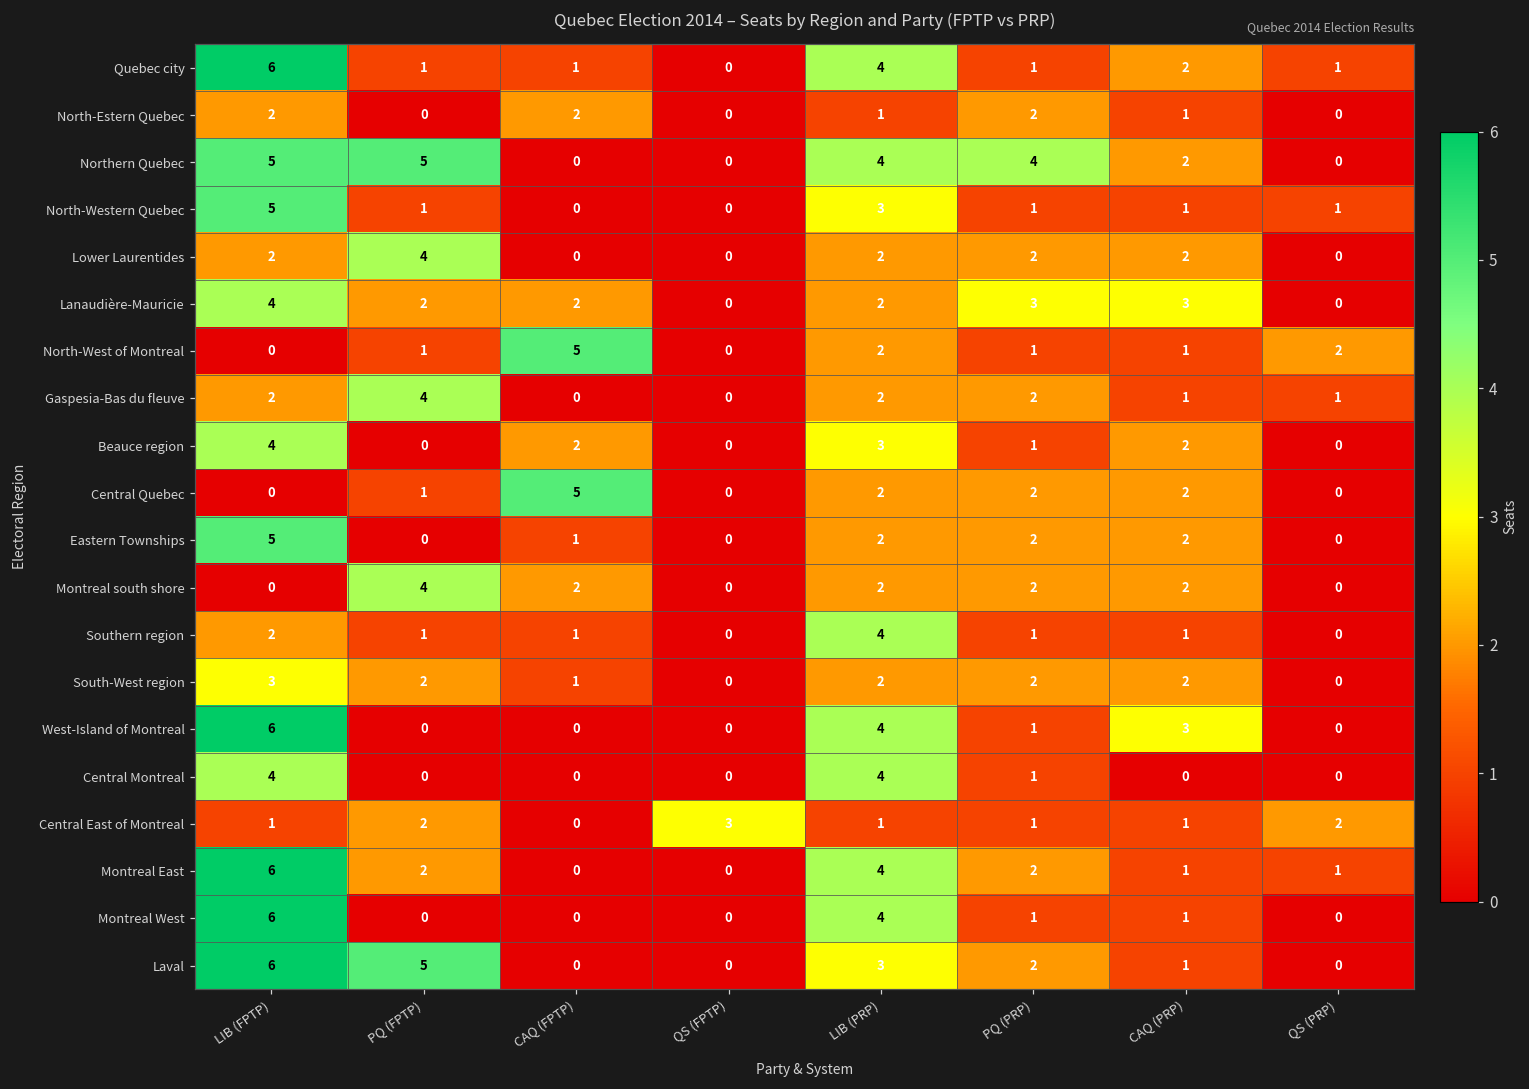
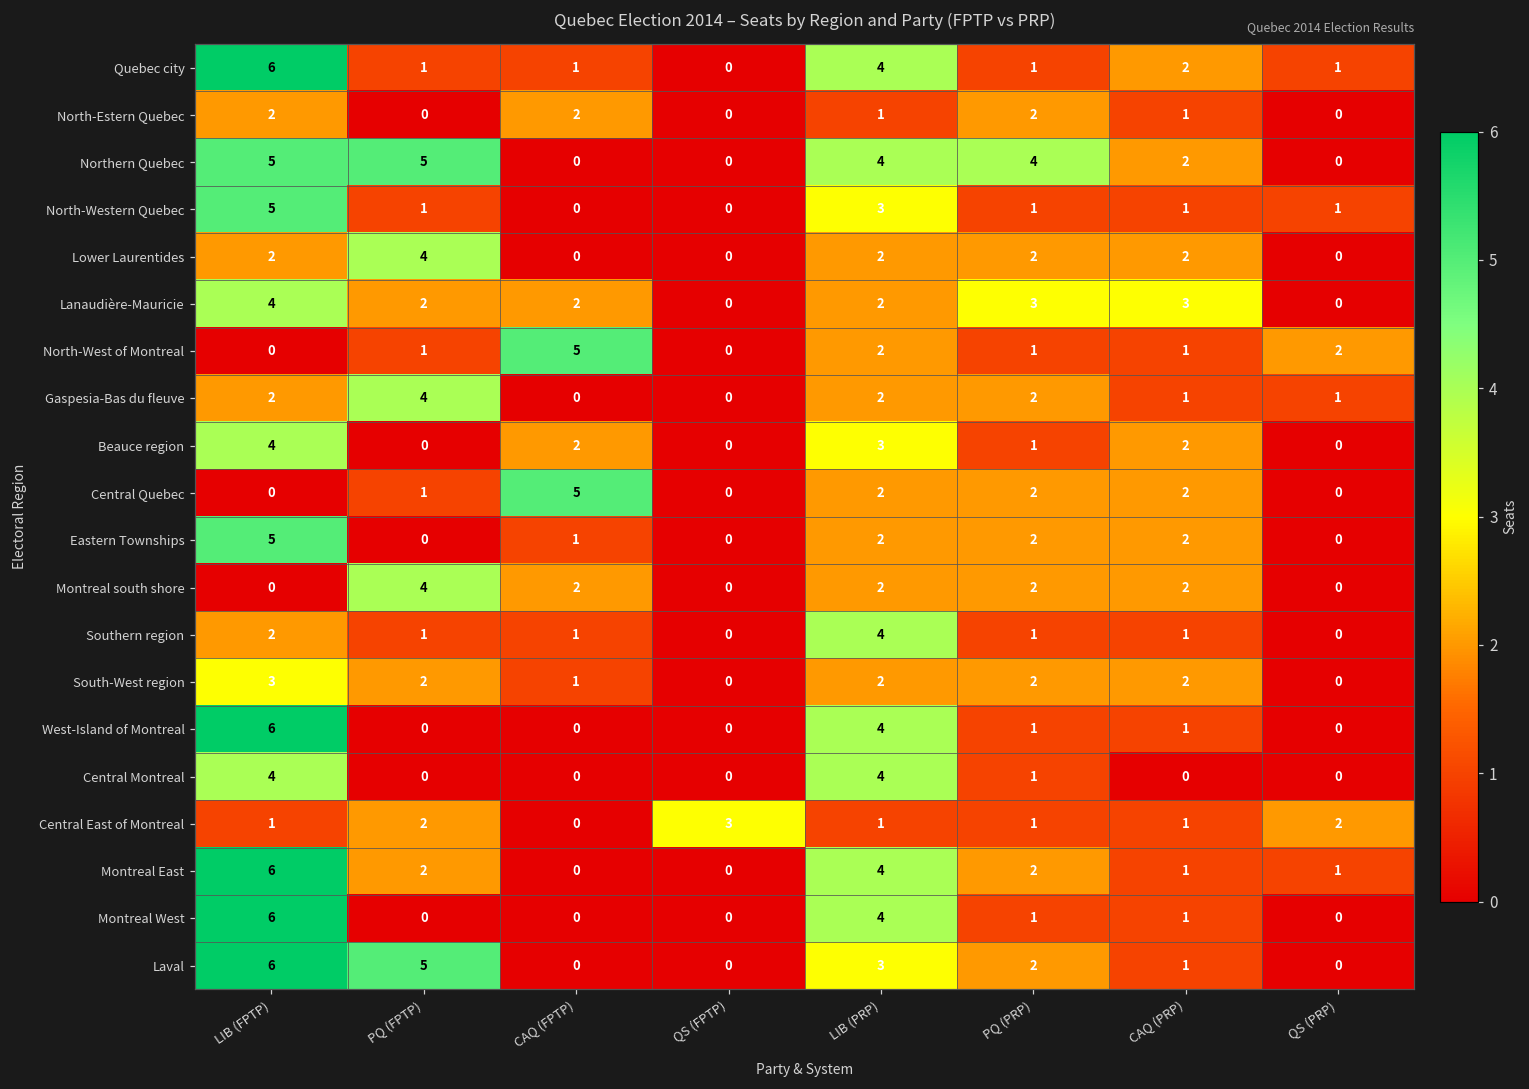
  {
    "Quebec city": {
      "LIB (FPTP)": 6,
      "PQ (FPTP)": 1,
      "CAQ (FPTP)": 1,
      "QS (FPTP)": 0,
      "LIB (PRP)": 4,
      "PQ (PRP)": 1,
      "CAQ (PRP)": 2,
      "QS (PRP)": 1
    },
    "North-Estern Quebec": {
      "LIB (FPTP)": 2,
      "PQ (FPTP)": 0,
      "CAQ (FPTP)": 2,
      "QS (FPTP)": 0,
      "LIB (PRP)": 1,
      "PQ (PRP)": 2,
      "CAQ (PRP)": 1,
      "QS (PRP)": 0
    },
    "Northern Quebec": {
      "LIB (FPTP)": 5,
      "PQ (FPTP)": 5,
      "CAQ (FPTP)": 0,
      "QS (FPTP)": 0,
      "LIB (PRP)": 4,
      "PQ (PRP)": 4,
      "CAQ (PRP)": 2,
      "QS (PRP)": 0
    },
    "North-Western Quebec": {
      "LIB (FPTP)": 5,
      "PQ (FPTP)": 1,
      "CAQ (FPTP)": 0,
      "QS (FPTP)": 0,
      "LIB (PRP)": 3,
      "PQ (PRP)": 1,
      "CAQ (PRP)": 1,
      "QS (PRP)": 1
    },
    "Lower Laurentides": {
      "LIB (FPTP)": 2,
      "PQ (FPTP)": 4,
      "CAQ (FPTP)": 0,
      "QS (FPTP)": 0,
      "LIB (PRP)": 2,
      "PQ (PRP)": 2,
      "CAQ (PRP)": 2,
      "QS (PRP)": 0
    },
    "Lanaudière-Mauricie": {
      "LIB (FPTP)": 4,
      "PQ (FPTP)": 2,
      "CAQ (FPTP)": 2,
      "QS (FPTP)": 0,
      "LIB (PRP)": 2,
      "PQ (PRP)": 3,
      "CAQ (PRP)": 3,
      "QS (PRP)": 0
    },
    "North-West of Montreal": {
      "LIB (FPTP)": 0,
      "PQ (FPTP)": 1,
      "CAQ (FPTP)": 5,
      "QS (FPTP)": 0,
      "LIB (PRP)": 2,
      "PQ (PRP)": 1,
      "CAQ (PRP)": 1,
      "QS (PRP)": 2
    },
    "Gaspesia-Bas du fleuve": {
      "LIB (FPTP)": 2,
      "PQ (FPTP)": 4,
      "CAQ (FPTP)": 0,
      "QS (FPTP)": 0,
      "LIB (PRP)": 2,
      "PQ (PRP)": 2,
      "CAQ (PRP)": 1,
      "QS (PRP)": 1
    },
    "Beauce region": {
      "LIB (FPTP)": 4,
      "PQ (FPTP)": 0,
      "CAQ (FPTP)": 2,
      "QS (FPTP)": 0,
      "LIB (PRP)": 3,
      "PQ (PRP)": 1,
      "CAQ (PRP)": 2,
      "QS (PRP)": 0
    },
    "Central Quebec": {
      "LIB (FPTP)": 0,
      "PQ (FPTP)": 1,
      "CAQ (FPTP)": 5,
      "QS (FPTP)": 0,
      "LIB (PRP)": 2,
      "PQ (PRP)": 2,
      "CAQ (PRP)": 2,
      "QS (PRP)": 0
    },
    "Eastern Townships": {
      "LIB (FPTP)": 5,
      "PQ (FPTP)": 0,
      "CAQ (FPTP)": 1,
      "QS (FPTP)": 0,
      "LIB (PRP)": 2,
      "PQ (PRP)": 2,
      "CAQ (PRP)": 2,
      "QS (PRP)": 0
    },
    "Montreal south shore": {
      "LIB (FPTP)": 0,
      "PQ (FPTP)": 4,
      "CAQ (FPTP)": 2,
      "QS (FPTP)": 0,
      "LIB (PRP)": 2,
      "PQ (PRP)": 2,
      "CAQ (PRP)": 2,
      "QS (PRP)": 0
    },
    "Southern region": {
      "LIB (FPTP)": 2,
      "PQ (FPTP)": 1,
      "CAQ (FPTP)": 1,
      "QS (FPTP)": 0,
      "LIB (PRP)": 4,
      "PQ (PRP)": 1,
      "CAQ (PRP)": 1,
      "QS (PRP)": 0
    },
    "South-West region": {
      "LIB (FPTP)": 3,
      "PQ (FPTP)": 2,
      "CAQ (FPTP)": 1,
      "QS (FPTP)": 0,
      "LIB (PRP)": 2,
      "PQ (PRP)": 2,
      "CAQ (PRP)": 2,
      "QS (PRP)": 0
    },
    "West-Island of Montreal": {
      "LIB (FPTP)": 6,
      "PQ (FPTP)": 0,
      "CAQ (FPTP)": 0,
      "QS (FPTP)": 0,
      "LIB (PRP)": 4,
      "PQ (PRP)": 1,
-     "CAQ (PRP)": 3,
+     "CAQ (PRP)": 1,
      "QS (PRP)": 0
    },
    "Central Montreal": {
      "LIB (FPTP)": 4,
      "PQ (FPTP)": 0,
      "CAQ (FPTP)": 0,
      "QS (FPTP)": 0,
      "LIB (PRP)": 4,
      "PQ (PRP)": 1,
      "CAQ (PRP)": 0,
      "QS (PRP)": 0
    },
    "Central East of Montreal": {
      "LIB (FPTP)": 1,
      "PQ (FPTP)": 2,
      "CAQ (FPTP)": 0,
      "QS (FPTP)": 3,
      "LIB (PRP)": 1,
      "PQ (PRP)": 1,
      "CAQ (PRP)": 1,
      "QS (PRP)": 2
    },
    "Montreal East": {
      "LIB (FPTP)": 6,
      "PQ (FPTP)": 2,
      "CAQ (FPTP)": 0,
      "QS (FPTP)": 0,
      "LIB (PRP)": 4,
      "PQ (PRP)": 2,
      "CAQ (PRP)": 1,
      "QS (PRP)": 1
    },
    "Montreal West": {
      "LIB (FPTP)": 6,
      "PQ (FPTP)": 0,
      "CAQ (FPTP)": 0,
      "QS (FPTP)": 0,
      "LIB (PRP)": 4,
      "PQ (PRP)": 1,
      "CAQ (PRP)": 1,
      "QS (PRP)": 0
    },
    "Laval": {
      "LIB (FPTP)": 6,
      "PQ (FPTP)": 5,
      "CAQ (FPTP)": 0,
      "QS (FPTP)": 0,
      "LIB (PRP)": 3,
      "PQ (PRP)": 2,
      "CAQ (PRP)": 1,
      "QS (PRP)": 0
    }
  }
